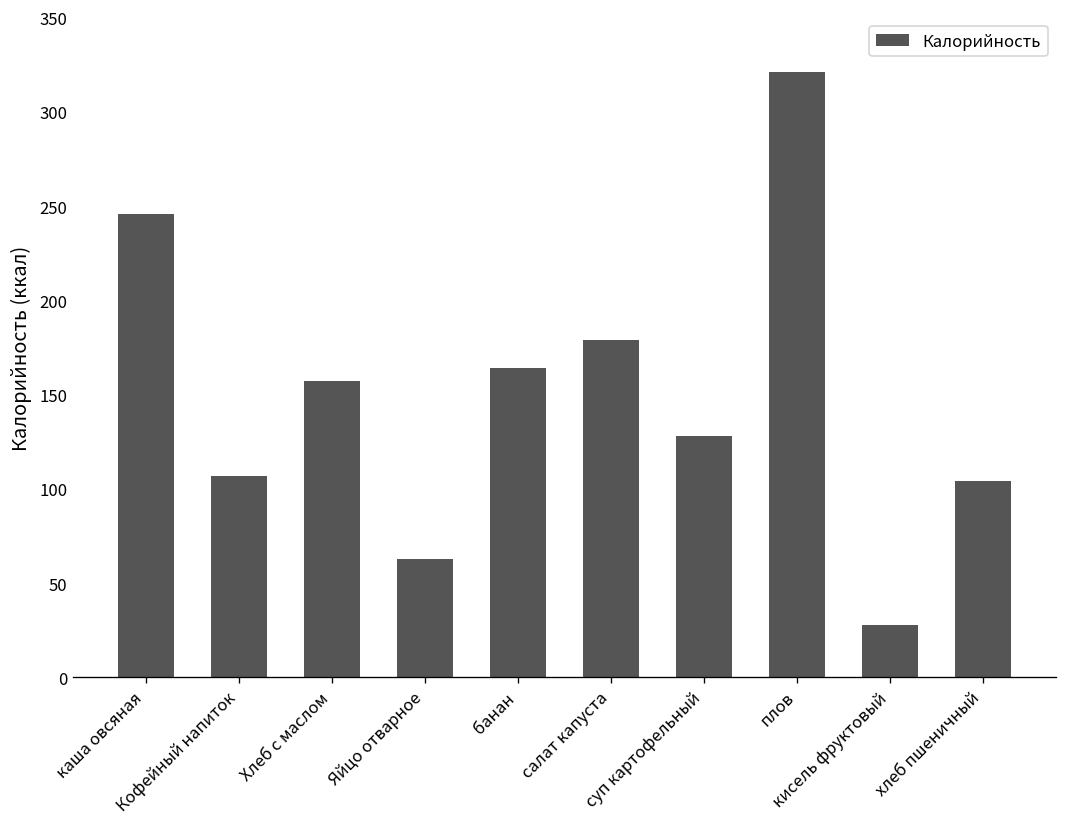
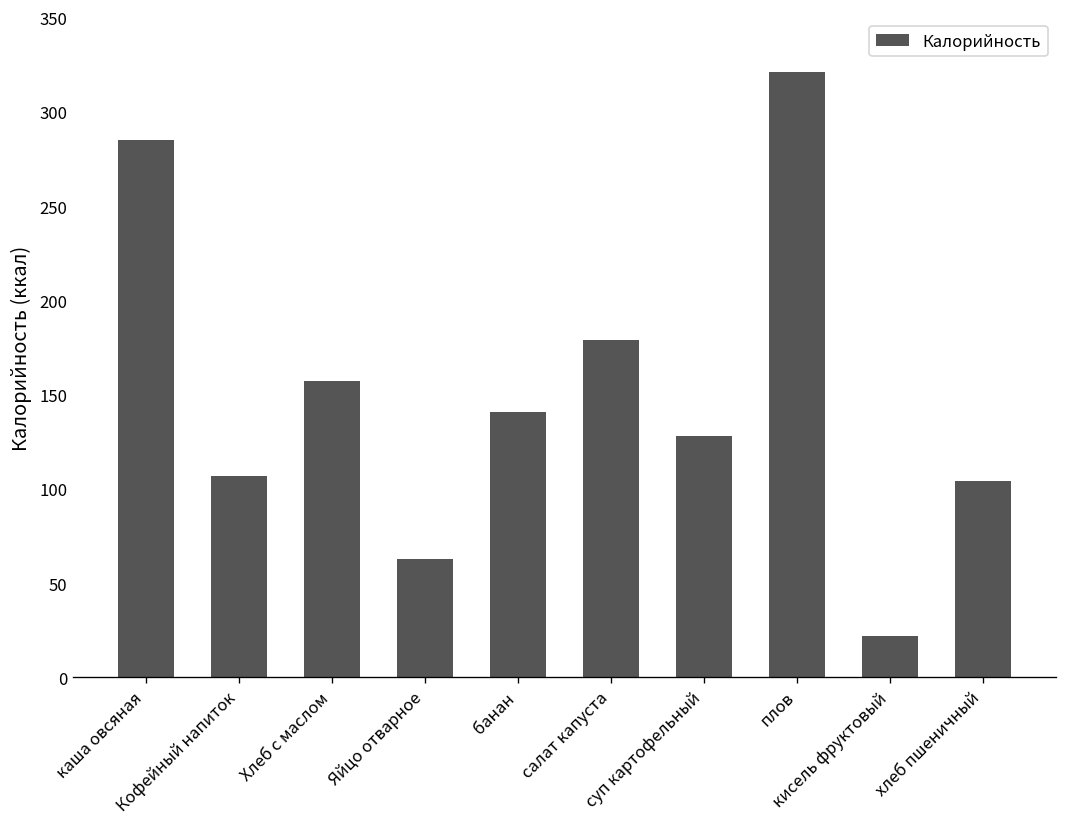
  {
-   "каша овсяная": 246,
+   "каша овсяная": 285,
    "Кофейный напиток": 107,
    "Хлеб с маслом": 157,
    "Яйцо отварное": 63,
-   "банан": 164,
+   "банан": 141,
    "салат капуста": 179,
    "суп картофельный": 128,
    "плов": 321,
-   "кисель фруктовый": 28,
+   "кисель фруктовый": 22,
    "хлеб пшеничный": 104
  }
